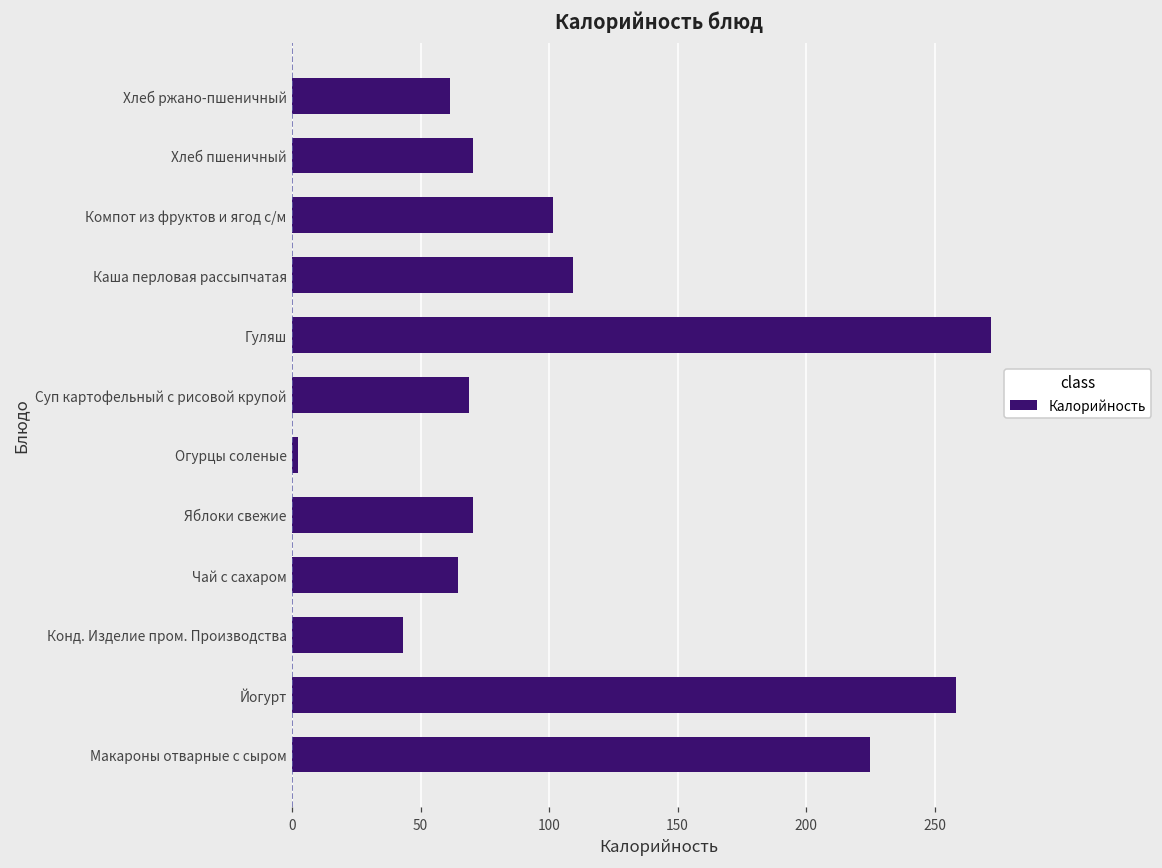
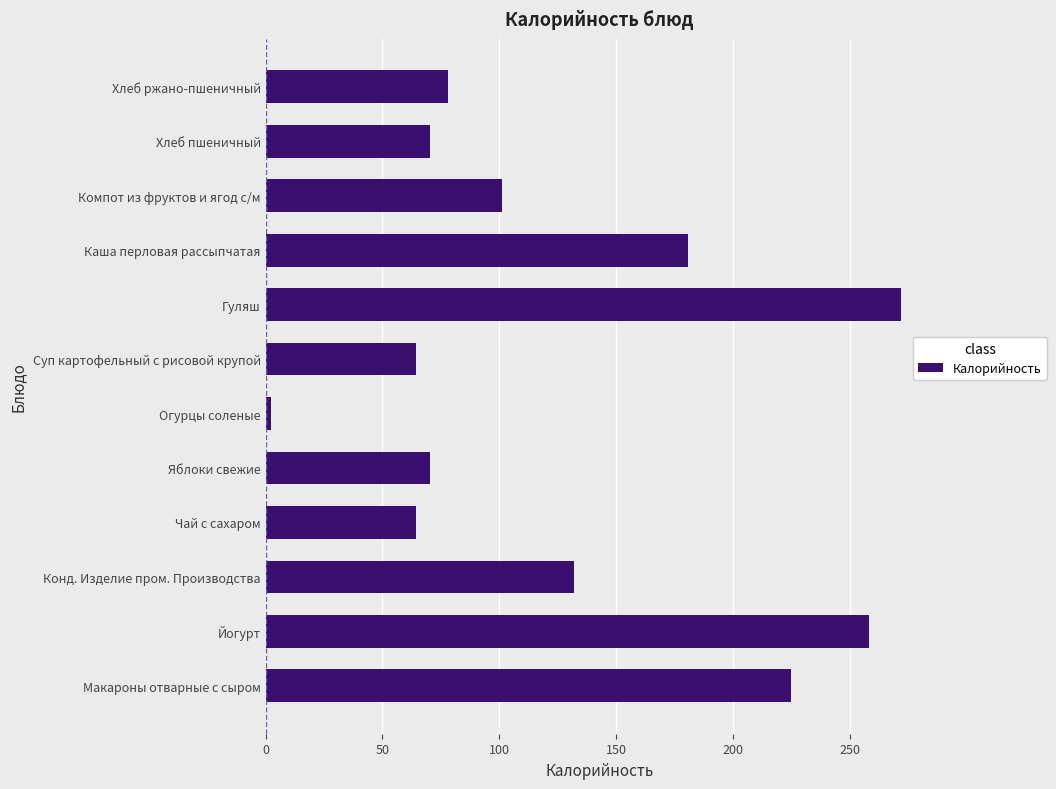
  {
-   "Хлеб ржано-пшеничный": 62,
+   "Хлеб ржано-пшеничный": 78,
    "Хлеб пшеничный": 70,
    "Компот из фруктов и ягод с/м": 101,
-   "Каша перловая рассыпчатая": 109,
+   "Каша перловая рассыпчатая": 181,
    "Гуляш": 272,
-   "Суп картофельный с рисовой крупой": 69,
+   "Суп картофельный с рисовой крупой": 65,
    "Огурцы соленые": 2,
    "Яблоки свежие": 71,
    "Чай с сахаром": 65,
-   "Конд. Изделие пром. Производства": 43,
+   "Конд. Изделие пром. Производства": 132,
    "Йогурт": 258,
    "Макароны отварные с сыром": 225
  }
